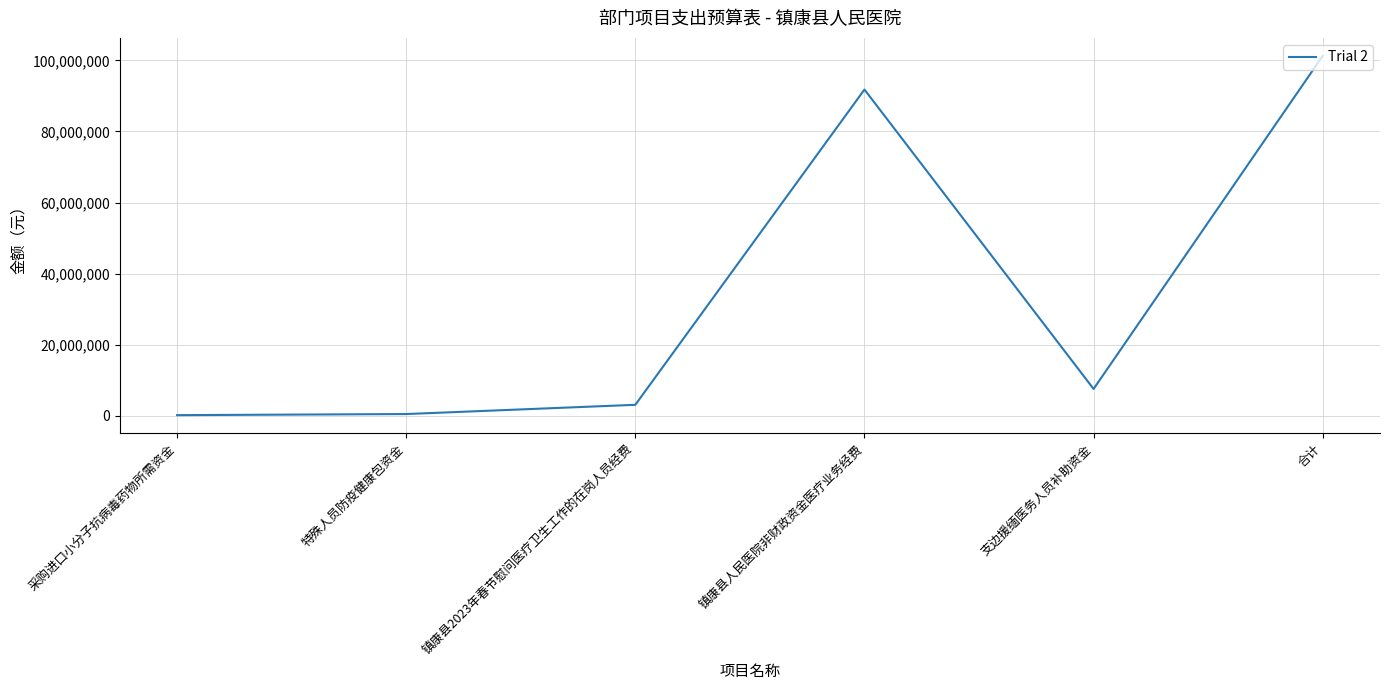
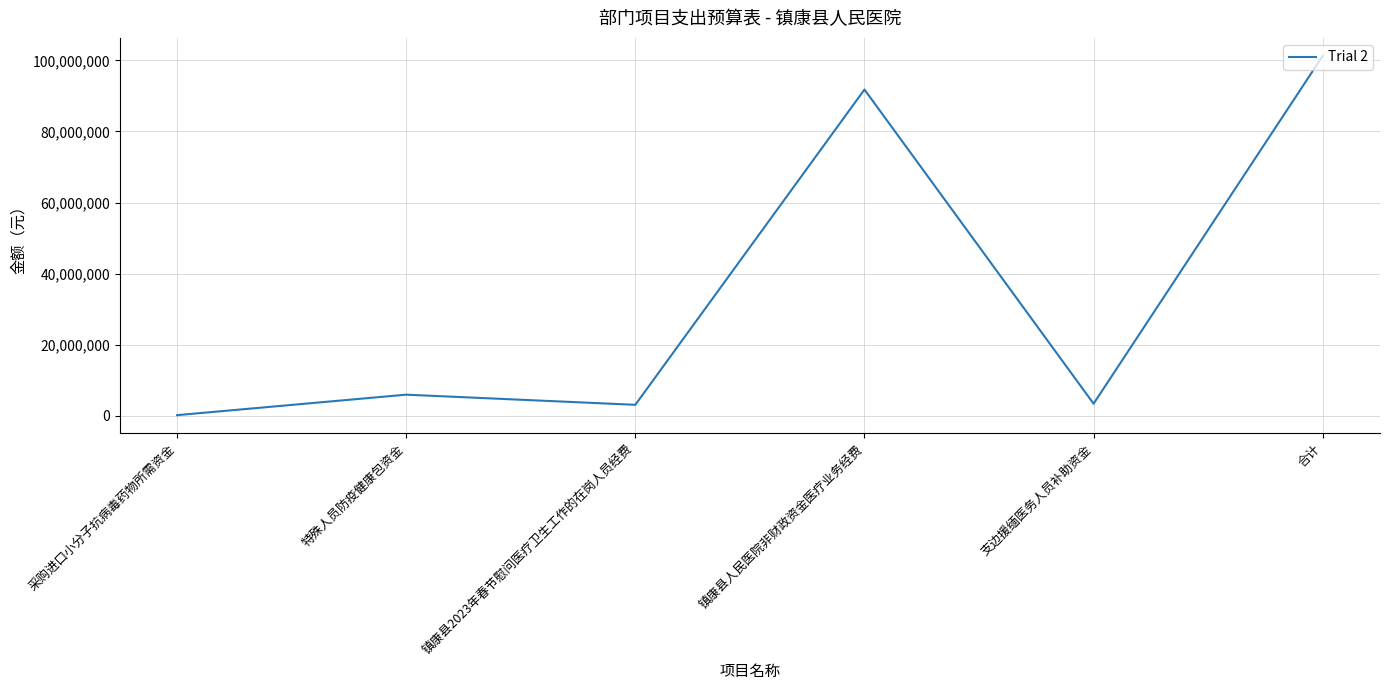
  {
    "采购进口小分子抗病毒药物所需资金": "0",
-   "特殊人员防疫健康包资金": "1,000,000",
+   "特殊人员防疫健康包资金": "6,000,000",
    "镇康县2023年春节慰问医疗卫生工作的在岗人员经费": "3,000,000",
    "镇康县人民医院非财政资金医疗业务经费": "92,000,000",
-   "支边援缅医务人员补助资金": "8,000,000"
+   "支边援缅医务人员补助资金": "3,000,000"
  }
